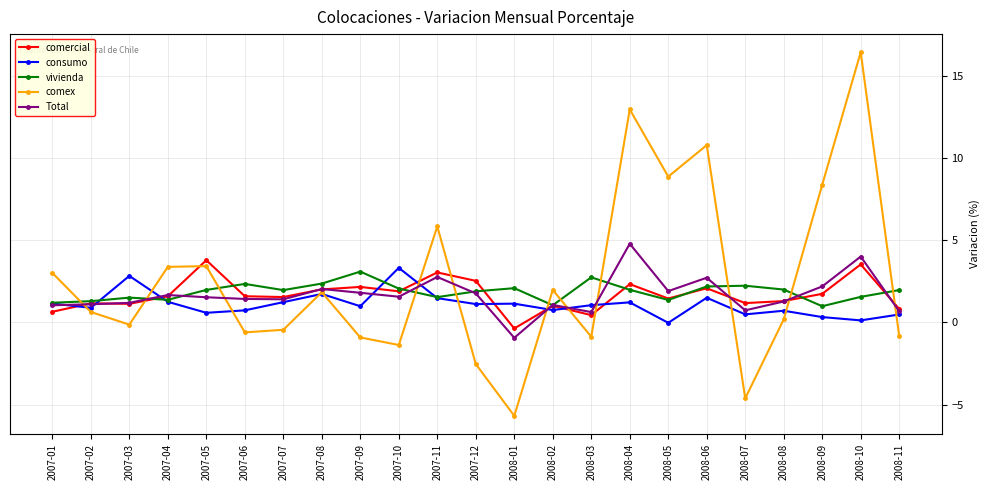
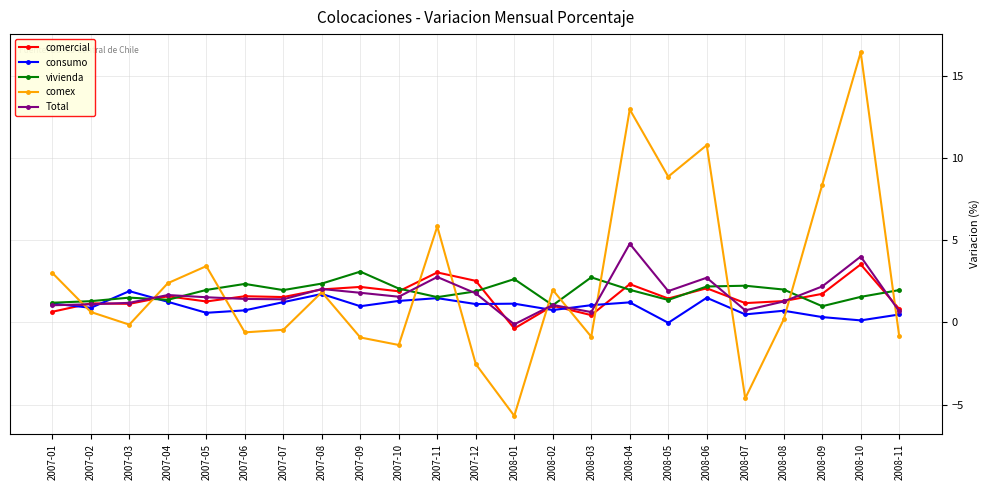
  {
    "comercial": {
      "2007-01": 0.6,
-     "2007-05": 3.8,
+     "2007-05": 1.3,
      "2007-06": 1.6,
      "2007-09": 2.2,
      "2007-10": 1.9,
      "2007-11": 3.0,
      "2007-12": 2.5,
      "2008-01": -0.4,
      "2008-03": 0.4,
      "2008-04": 2.3,
      "2008-07": 1.2,
      "2008-09": 1.7,
      "2008-10": 3.5
    },
    "consumo": {
      "2007-02": 0.9,
-     "2007-03": 2.8,
+     "2007-03": 1.9,
      "2007-05": 0.6,
      "2007-06": 0.7,
      "2007-07": 1.2,
      "2007-09": 1.0,
-     "2007-10": 3.3,
+     "2007-10": 1.3,
      "2007-12": 1.1,
      "2008-01": 1.1,
      "2008-02": 0.8,
      "2008-03": 1.0,
      "2008-04": 1.2,
      "2008-05": 0.0,
      "2008-06": 1.5,
      "2008-07": 0.5,
      "2008-08": 0.7,
      "2008-09": 0.3,
      "2008-10": 0.1,
      "2008-11": 0.5
    },
    "vivienda": {
      "2007-03": 1.5,
      "2007-05": 2.0,
      "2007-06": 2.3,
      "2007-07": 2.0,
      "2007-08": 2.4,
      "2007-09": 3.1,
      "2007-10": 2.1,
-     "2008-01": 2.1,
+     "2008-01": 2.6,
      "2008-03": 2.7,
      "2008-04": 2.0,
      "2008-07": 2.2,
      "2008-08": 2.0,
      "2008-09": 1.0,
      "2008-10": 1.6,
      "2008-11": 2.0
    },
    "comex": {
      "2007-01": 3.0,
      "2007-02": 0.6,
      "2007-03": -0.1,
-     "2007-04": 3.4,
+     "2007-04": 2.4,
      "2007-05": 3.4,
      "2007-06": -0.6,
      "2007-07": -0.5,
      "2007-09": -0.9,
      "2007-10": -1.4,
      "2007-11": 5.8,
      "2007-12": -2.5,
      "2008-01": -5.7,
      "2008-02": 2.0,
      "2008-03": -0.9,
      "2008-04": 13.0,
      "2008-05": 8.9,
      "2008-06": 10.8,
      "2008-07": -4.6,
      "2008-08": 0.2,
      "2008-09": 8.4,
      "2008-10": 16.4,
      "2008-11": -0.8
    },
    "Total": {
      "2007-05": 1.5,
      "2007-06": 1.4,
      "2007-09": 1.8,
      "2007-10": 1.6,
      "2007-11": 2.8,
-     "2008-01": -0.9,
+     "2008-01": -0.1,
      "2008-03": 0.6,
      "2008-04": 4.8,
      "2008-05": 1.9,
      "2008-06": 2.7,
      "2008-07": 0.7,
      "2008-09": 2.2,
      "2008-10": 4.0
    }
  }
